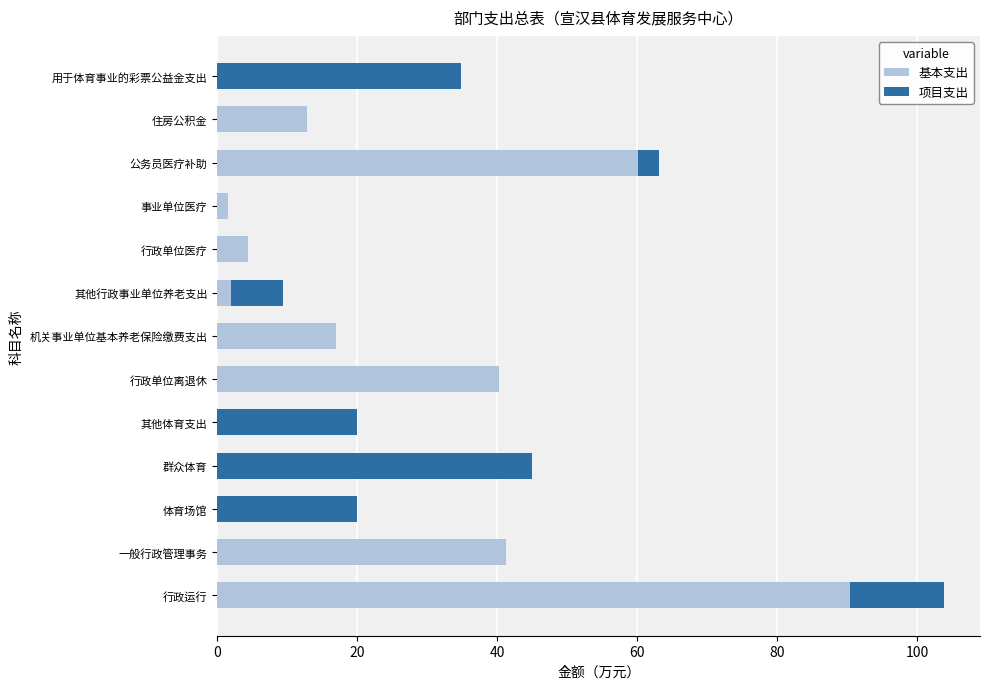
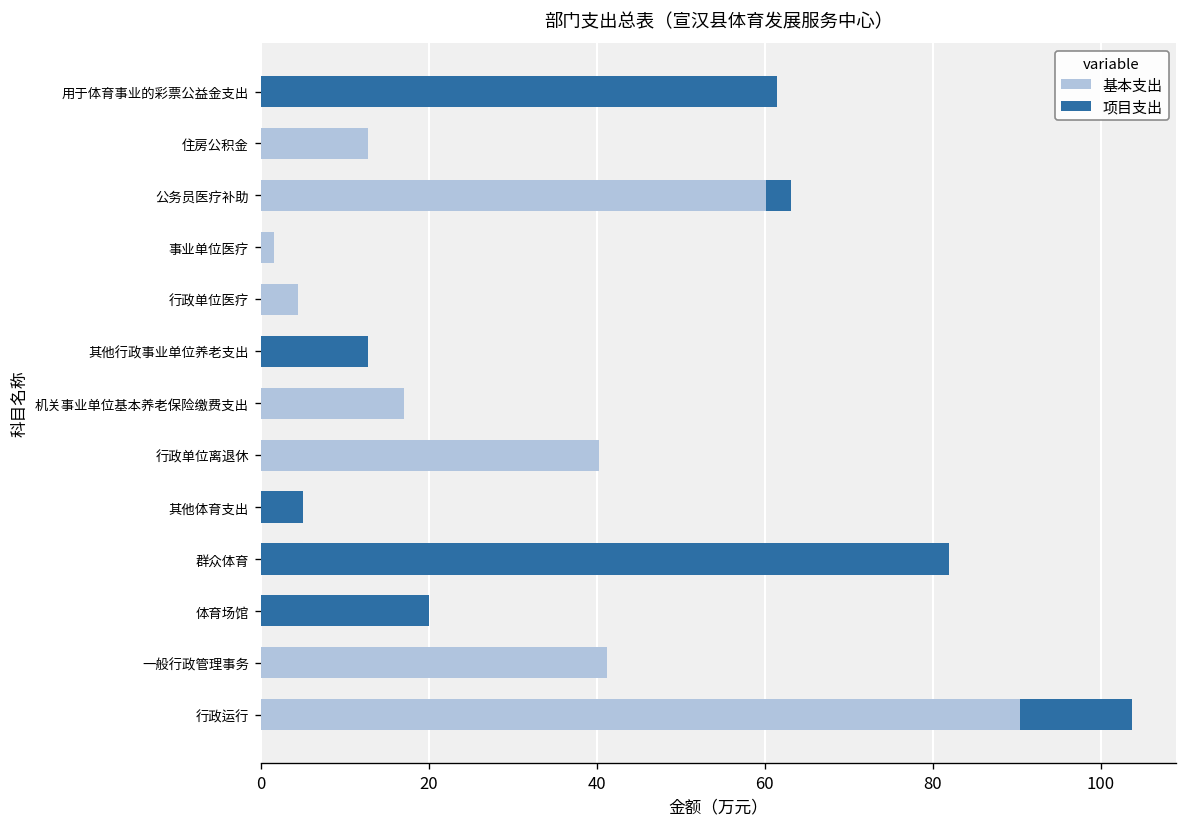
  {
    "基本支出": {
      "用于体育事业的彩票公益金支出": 0,
      "住房公积金": 13,
      "公务员医疗补助": 60,
      "事业单位医疗": 2,
      "行政单位医疗": 4,
-     "其他行政事业单位养老支出": 2,
+     "其他行政事业单位养老支出": 0,
      "机关事业单位基本养老保险缴费支出": 17,
      "行政单位离退休": 40,
      "其他体育支出": 0,
      "群众体育": 0,
      "体育场馆": 0,
      "一般行政管理事务": 41,
      "行政运行": 90
    },
    "项目支出": {
-     "用于体育事业的彩票公益金支出": 35,
+     "用于体育事业的彩票公益金支出": 61,
      "住房公积金": 0,
      "公务员医疗补助": 3,
      "事业单位医疗": 0,
      "行政单位医疗": 0,
-     "其他行政事业单位养老支出": 7,
+     "其他行政事业单位养老支出": 13,
      "机关事业单位基本养老保险缴费支出": 0,
      "行政单位离退休": 0,
-     "其他体育支出": 20,
-     "群众体育": 45,
+     "其他体育支出": 5,
+     "群众体育": 82,
      "体育场馆": 20,
      "一般行政管理事务": 0,
      "行政运行": 13
    }
  }
